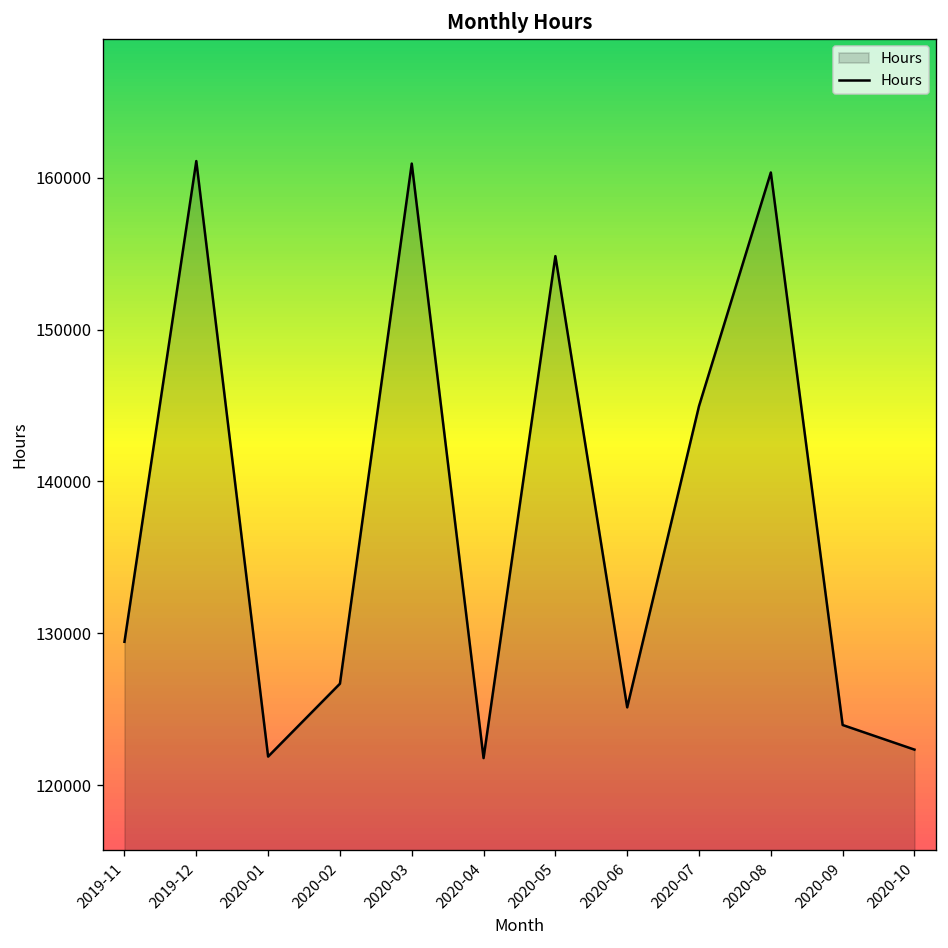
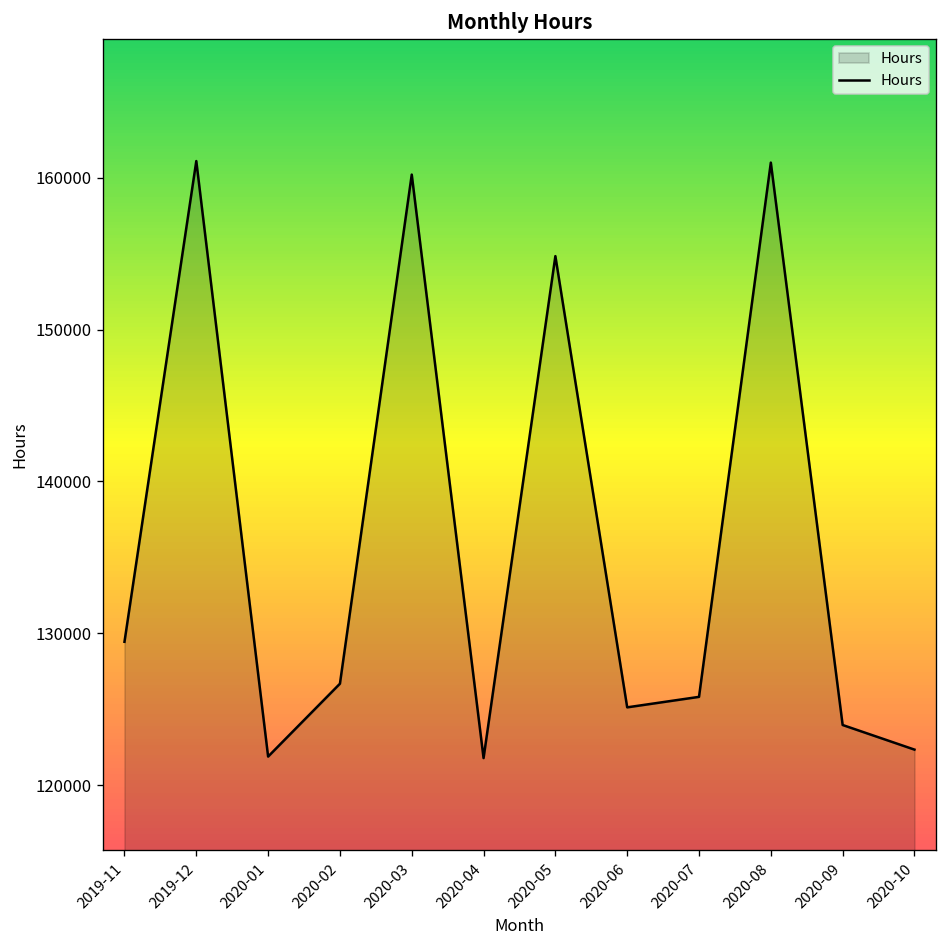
  {
    "2019-11": 129400,
    "2019-12": 161100,
    "2020-01": 121900,
    "2020-02": 126700,
-   "2020-03": 160900,
+   "2020-03": 160200,
    "2020-04": 121800,
    "2020-05": 154800,
    "2020-06": 125100,
-   "2020-07": 145000,
-   "2020-08": 160400,
+   "2020-07": 125800,
+   "2020-08": 161000,
    "2020-09": 124000,
    "2020-10": 122300
  }
